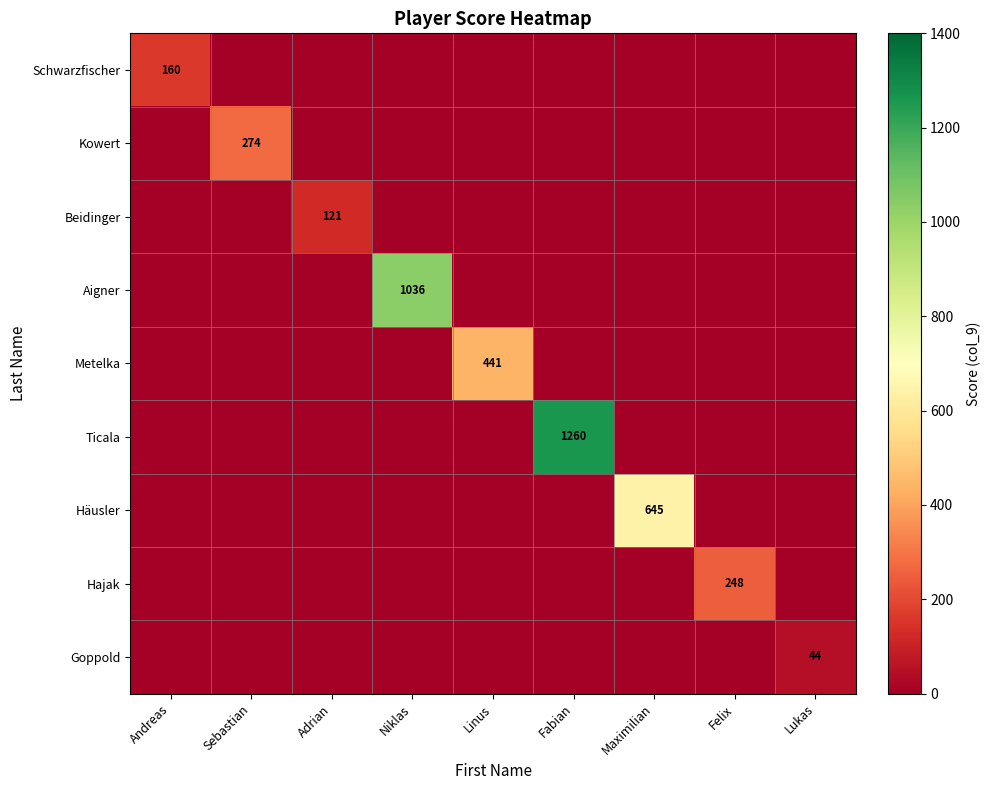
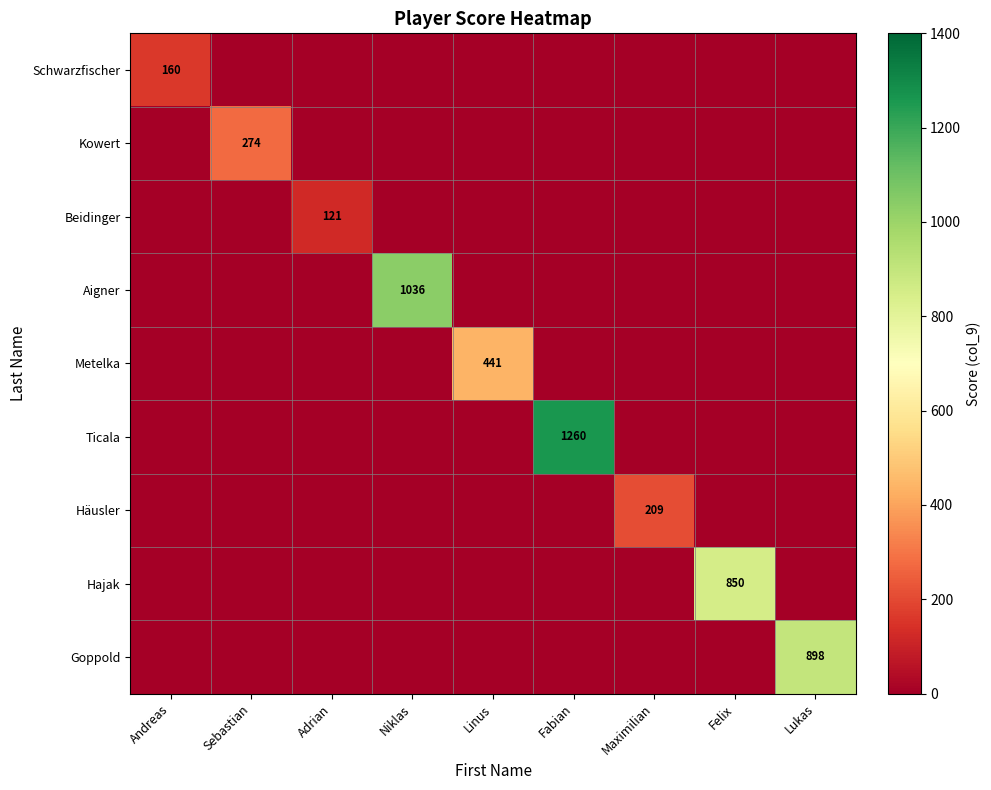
  {
    "Schwarzfischer": {
      "Andreas": 160
    },
    "Kowert": {
      "Sebastian": 274
    },
    "Beidinger": {
      "Adrian": 121
    },
    "Aigner": {
      "Niklas": 1036
    },
    "Metelka": {
      "Linus": 441
    },
    "Ticala": {
      "Fabian": 1260
    },
    "Häusler": {
-     "Maximilian": 645
+     "Maximilian": 209
    },
    "Hajak": {
-     "Felix": 248
+     "Felix": 850
    },
    "Goppold": {
-     "Lukas": 44
+     "Lukas": 898
    }
  }
